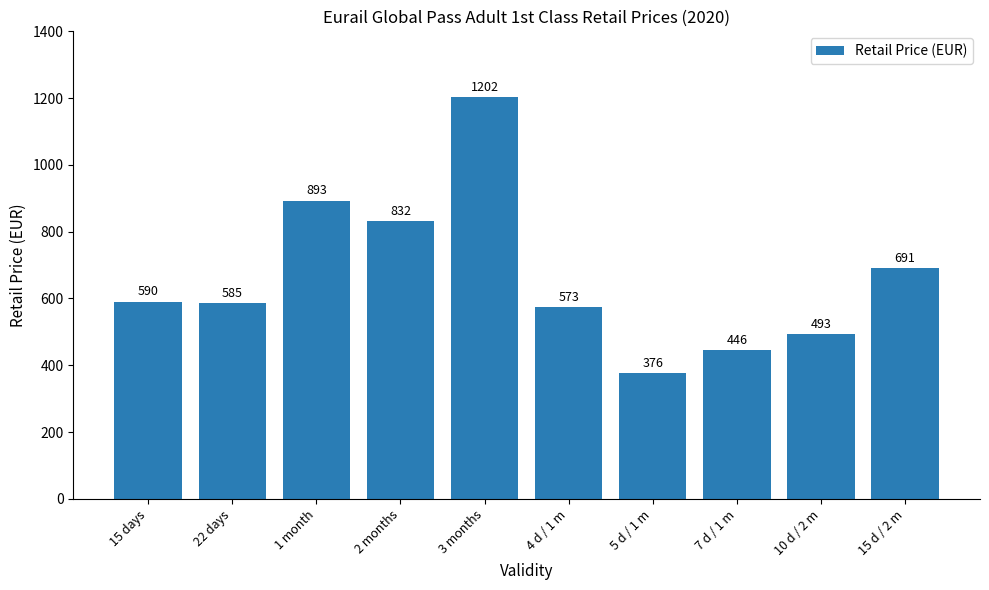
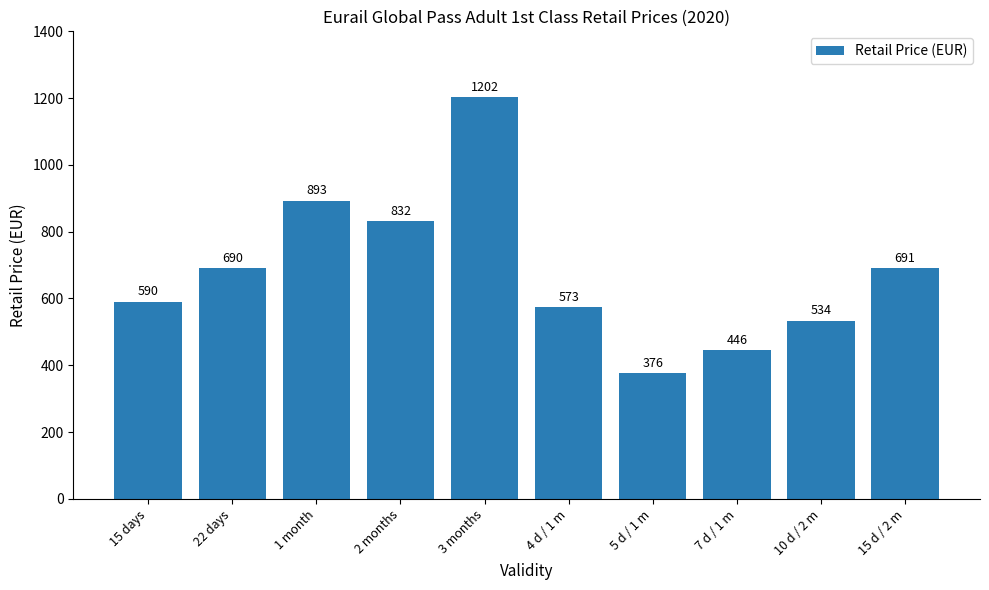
  {
    "15 days": 590,
-   "22 days": 585,
+   "22 days": 690,
    "1 month": 893,
    "2 months": 832,
    "3 months": 1202,
    "4 d / 1 m": 573,
    "5 d / 1 m": 376,
    "7 d / 1 m": 446,
-   "10 d / 2 m": 493,
+   "10 d / 2 m": 534,
    "15 d / 2 m": 691
  }
